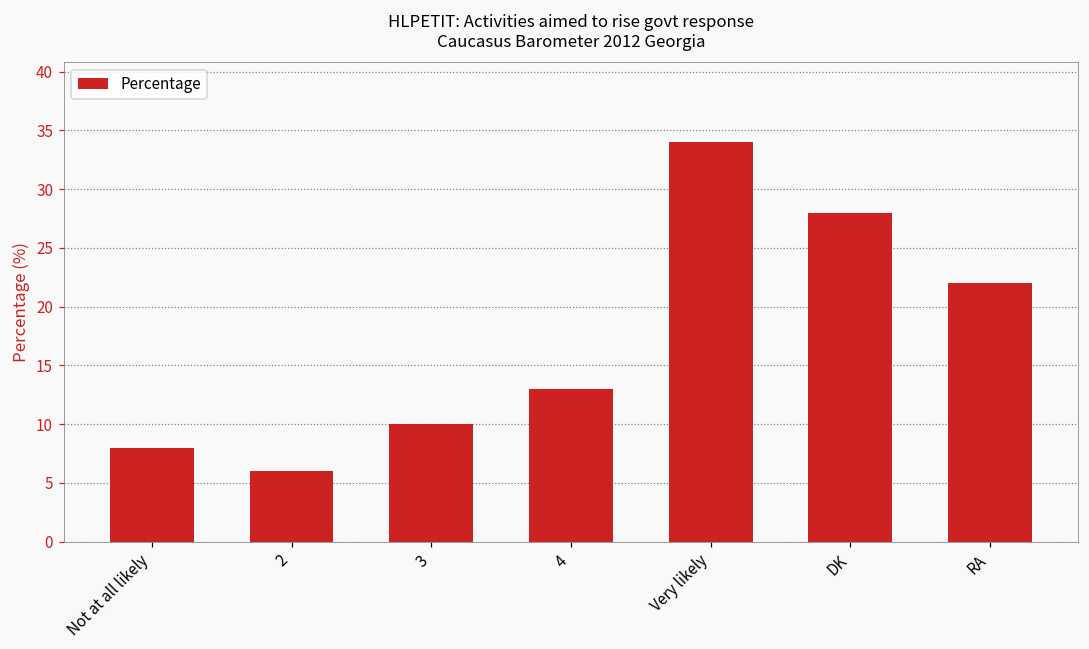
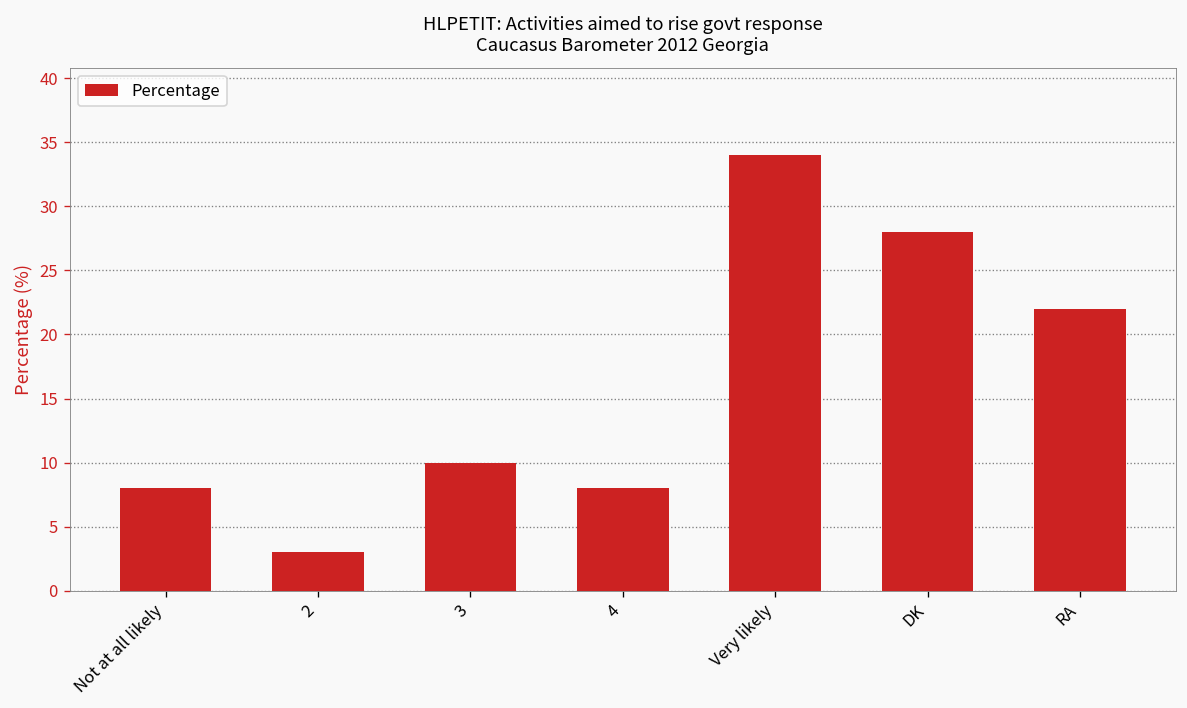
  {
    "Not at all likely": 8,
-   "2": 6,
+   "2": 3,
    "3": 10,
-   "4": 13,
+   "4": 8,
    "Very likely": 34,
    "DK": 28,
    "RA": 22
  }
